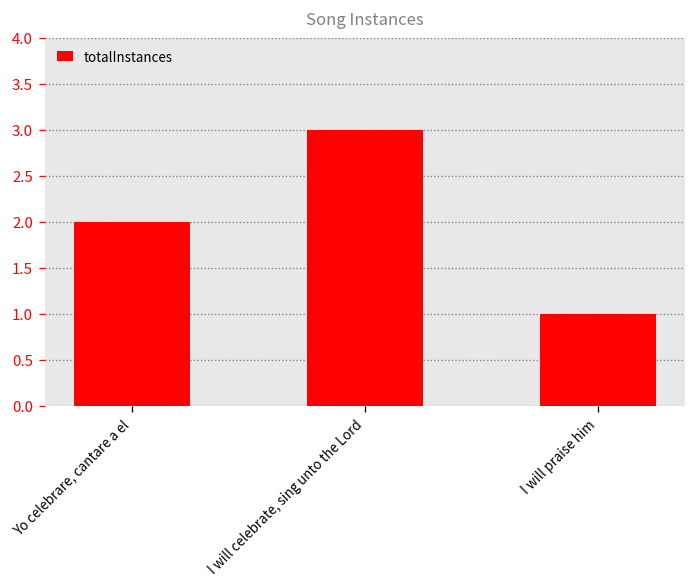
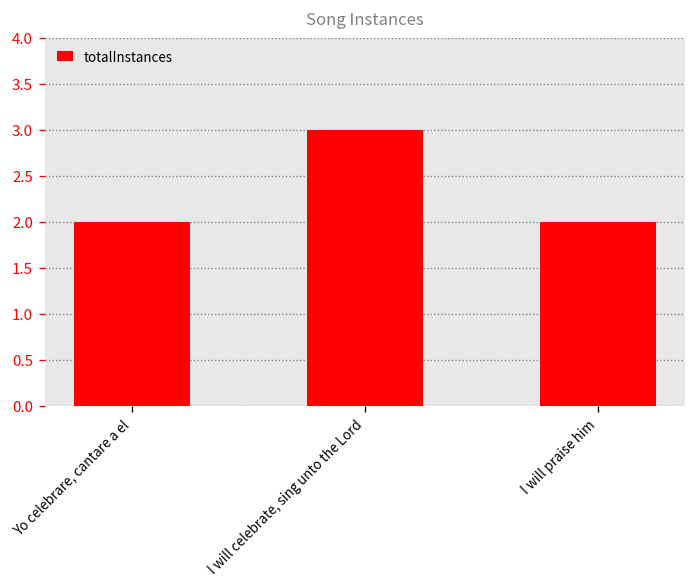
  {
    "Yo celebrare, cantare a el": 2,
    "I will celebrate, sing unto the Lord": 3,
-   "I will praise him": 1
+   "I will praise him": 2
  }
